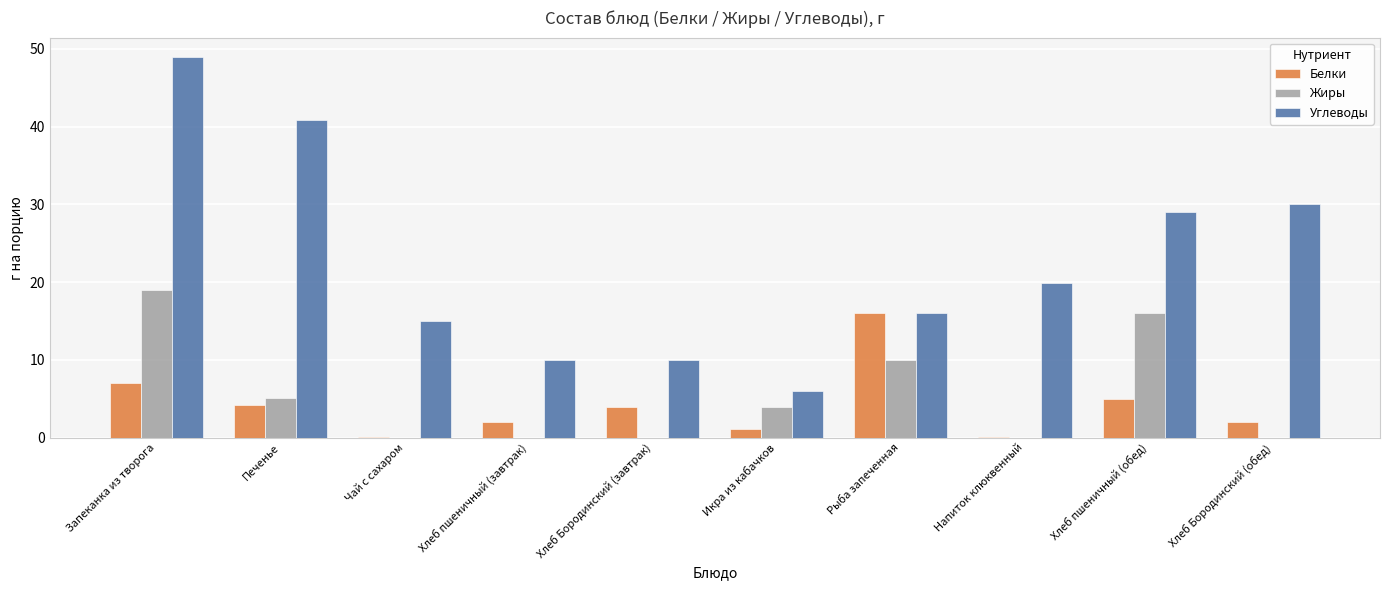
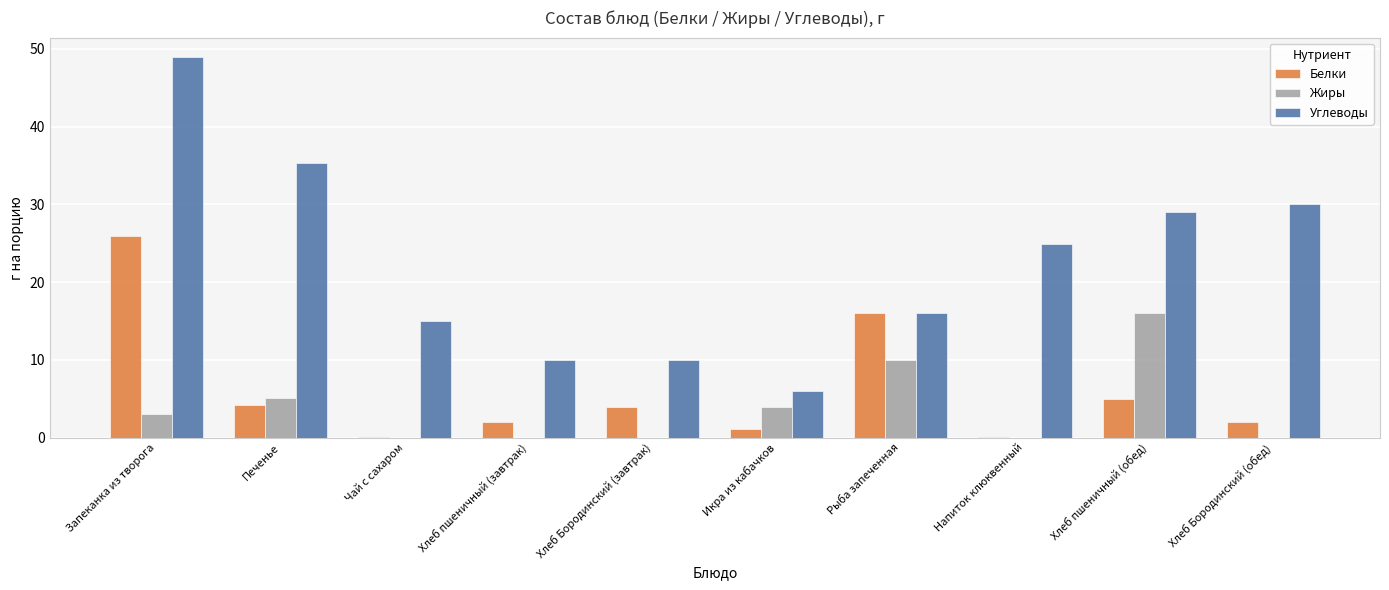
  {
    "Белки": {
-     "Запеканка из творога": 7,
+     "Запеканка из творога": 26,
      "Печенье": 4,
      "Хлеб пшеничный (завтрак)": 2,
      "Хлеб Бородинский (завтрак)": 4,
      "Икра из кабачков": 1,
      "Рыба запеченная": 16,
      "Хлеб пшеничный (обед)": 5,
      "Хлеб Бородинский (обед)": 2
    },
    "Жиры": {
-     "Запеканка из творога": 19,
+     "Запеканка из творога": 3,
      "Печенье": 5,
      "Хлеб пшеничный (завтрак)": 0,
      "Хлеб Бородинский (завтрак)": 0,
      "Икра из кабачков": 4,
      "Рыба запеченная": 10,
      "Напиток клюквенный": 0,
      "Хлеб пшеничный (обед)": 16,
      "Хлеб Бородинский (обед)": 0
    },
    "Углеводы": {
      "Запеканка из творога": 49,
-     "Печенье": 41,
+     "Печенье": 35,
      "Чай с сахаром": 15,
      "Хлеб пшеничный (завтрак)": 10,
      "Хлеб Бородинский (завтрак)": 10,
      "Икра из кабачков": 6,
      "Рыба запеченная": 16,
-     "Напиток клюквенный": 20,
+     "Напиток клюквенный": 25,
      "Хлеб пшеничный (обед)": 29,
      "Хлеб Бородинский (обед)": 30
    }
  }
